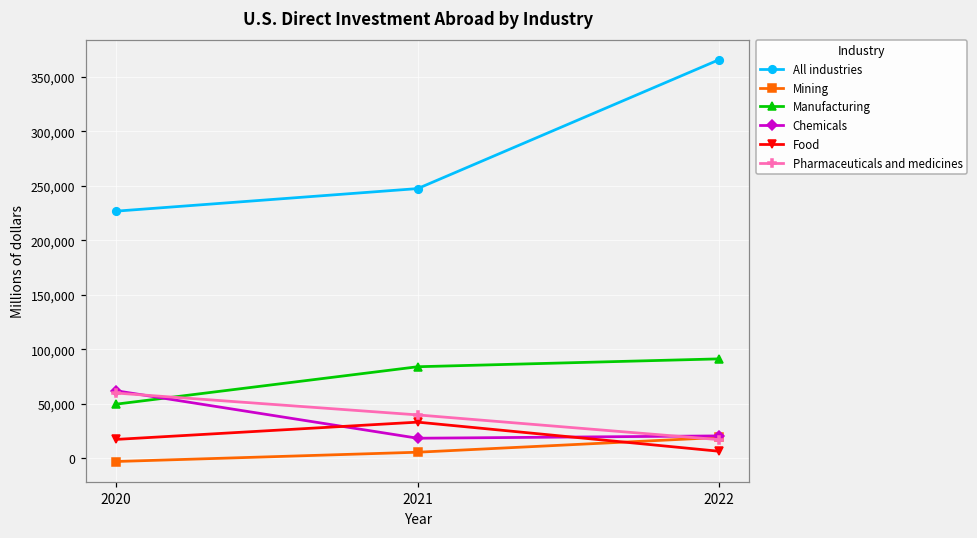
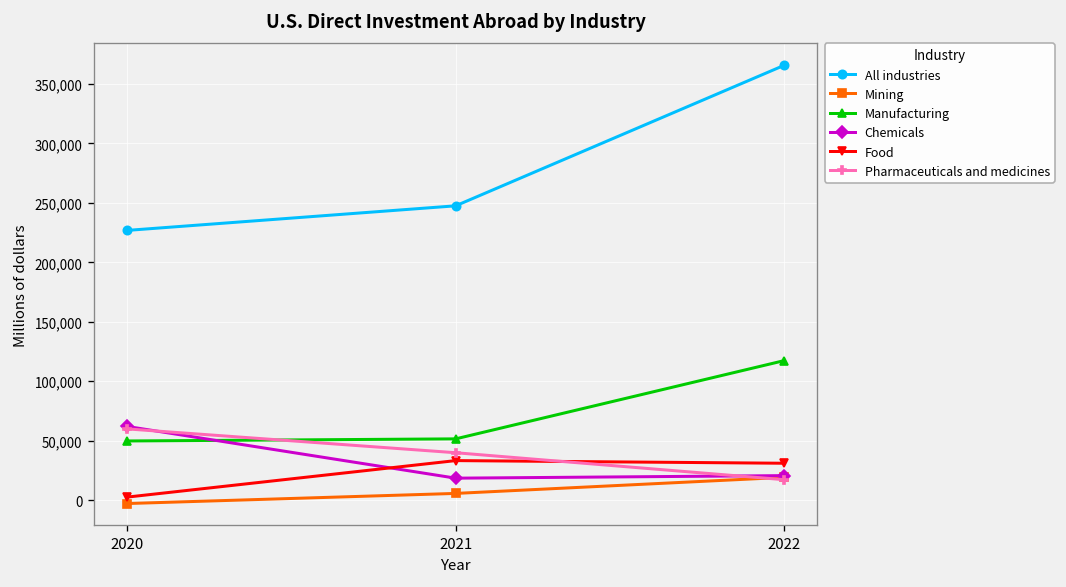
  {
    "All industries": {
      "2020": "230,000",
      "2021": "250,000",
      "2022": "370,000"
    },
    "Mining": {
      "2020": "0",
      "2021": "10,000"
    },
    "Manufacturing": {
      "2020": "50,000",
-     "2021": "80,000",
-     "2022": "90,000"
+     "2021": "50,000",
+     "2022": "120,000"
    },
    "Chemicals": {
      "2021": "20,000"
    },
    "Food": {
-     "2020": "20,000",
+     "2020": "0",
      "2021": "30,000",
-     "2022": "10,000"
+     "2022": "30,000"
    },
    "Pharmaceuticals and medicines": {
      "2021": "40,000"
    }
  }
